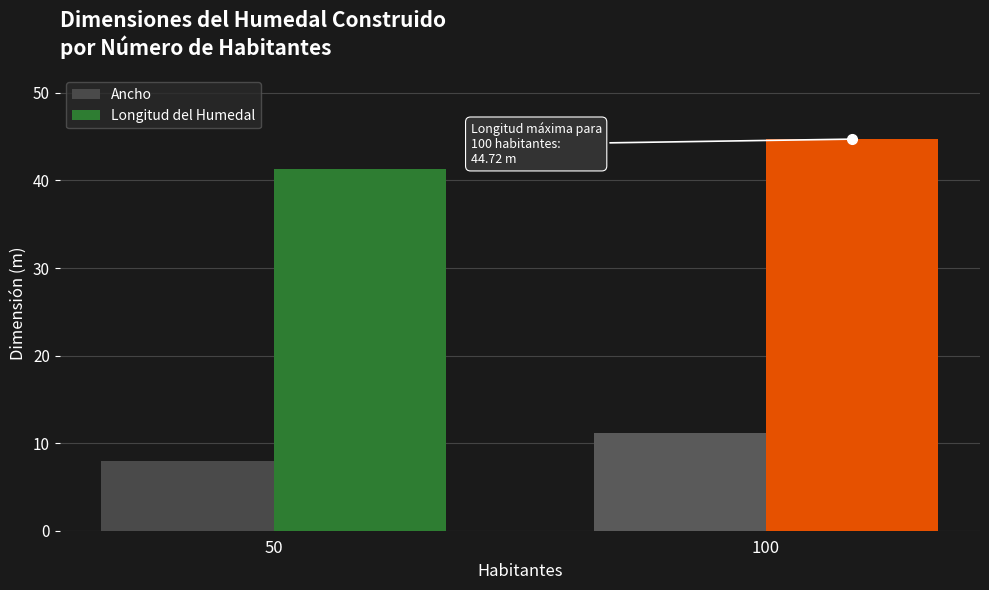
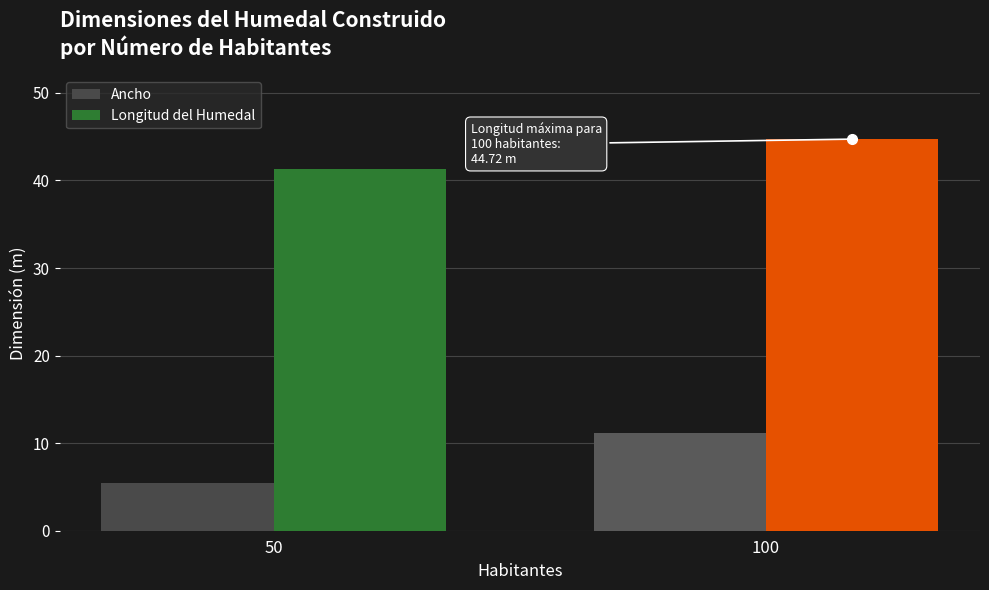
  {
    "Ancho": {
-     "50": 8,
+     "50": 5,
      "100": 11
    },
    "Longitud del Humedal": {
      "50": 41
    }
  }
